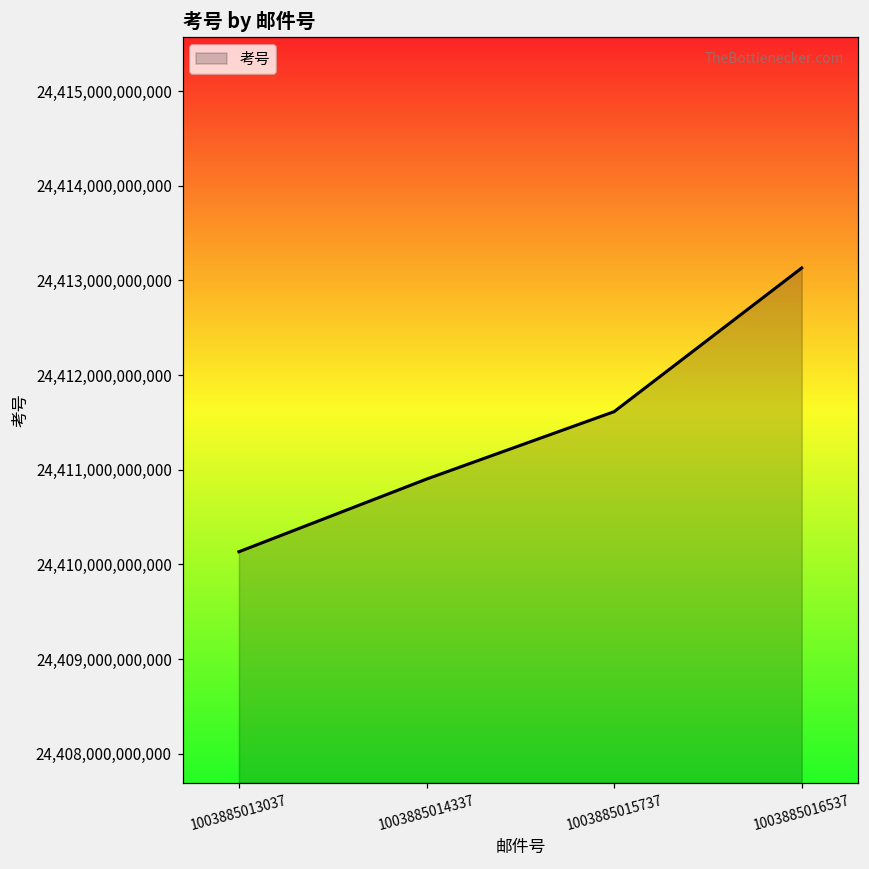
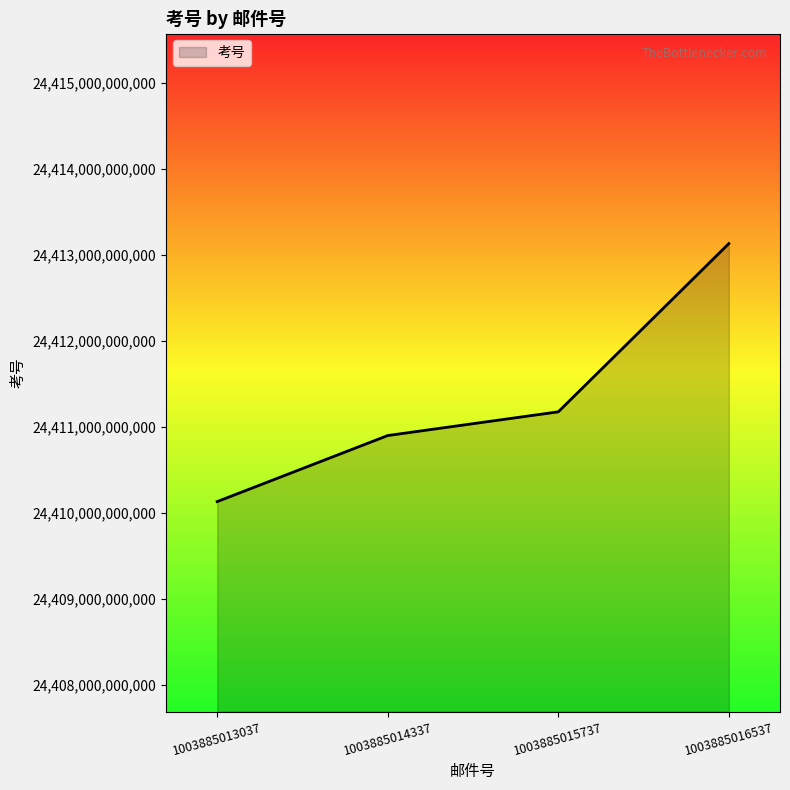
  {
    "1003885013037": "24,410,100,000,000",
    "1003885014337": "24,410,900,000,000",
-   "1003885015737": "24,411,600,000,000",
+   "1003885015737": "24,411,200,000,000",
    "1003885016537": "24,413,100,000,000"
  }
